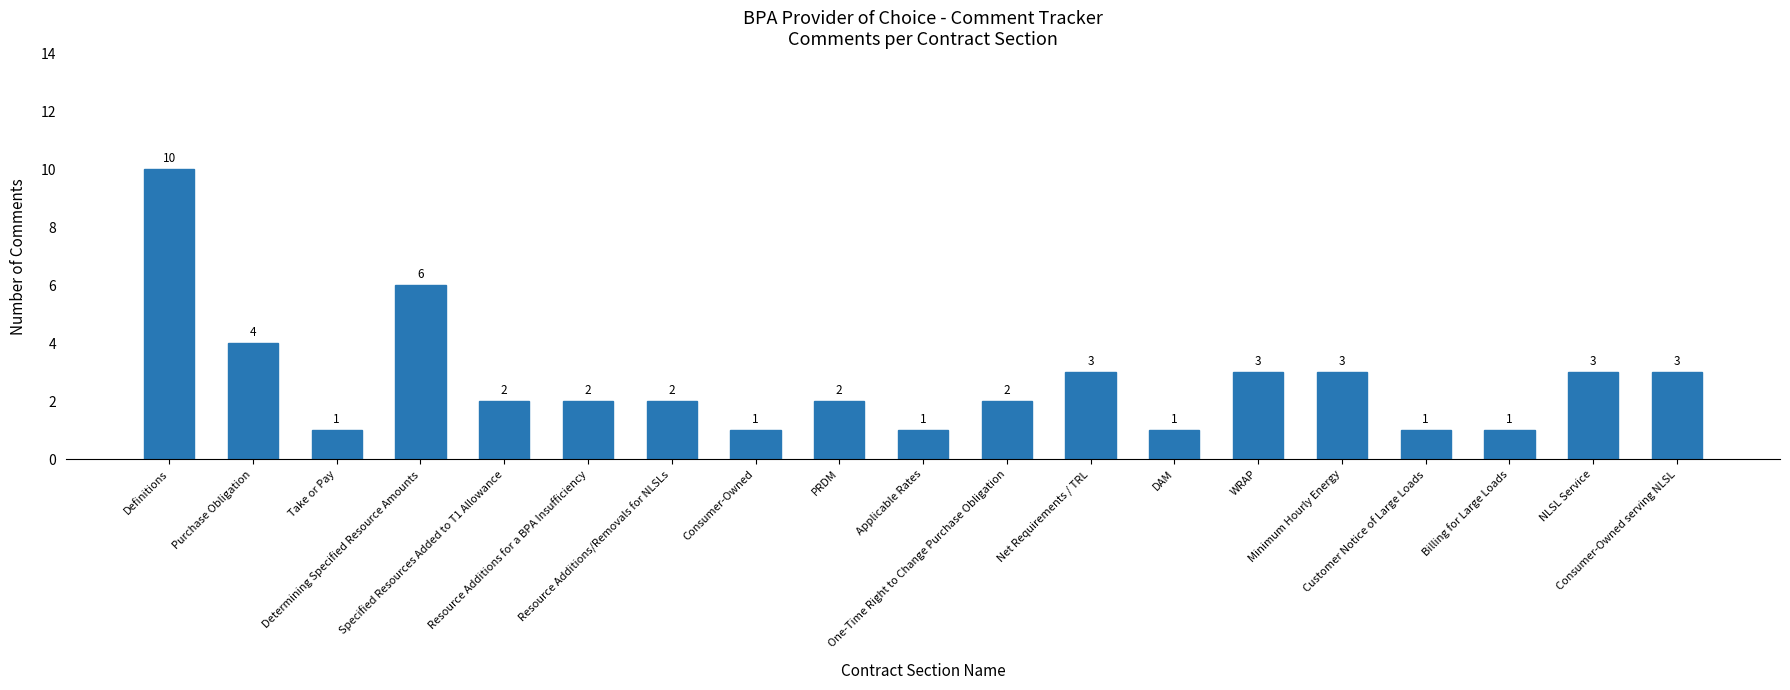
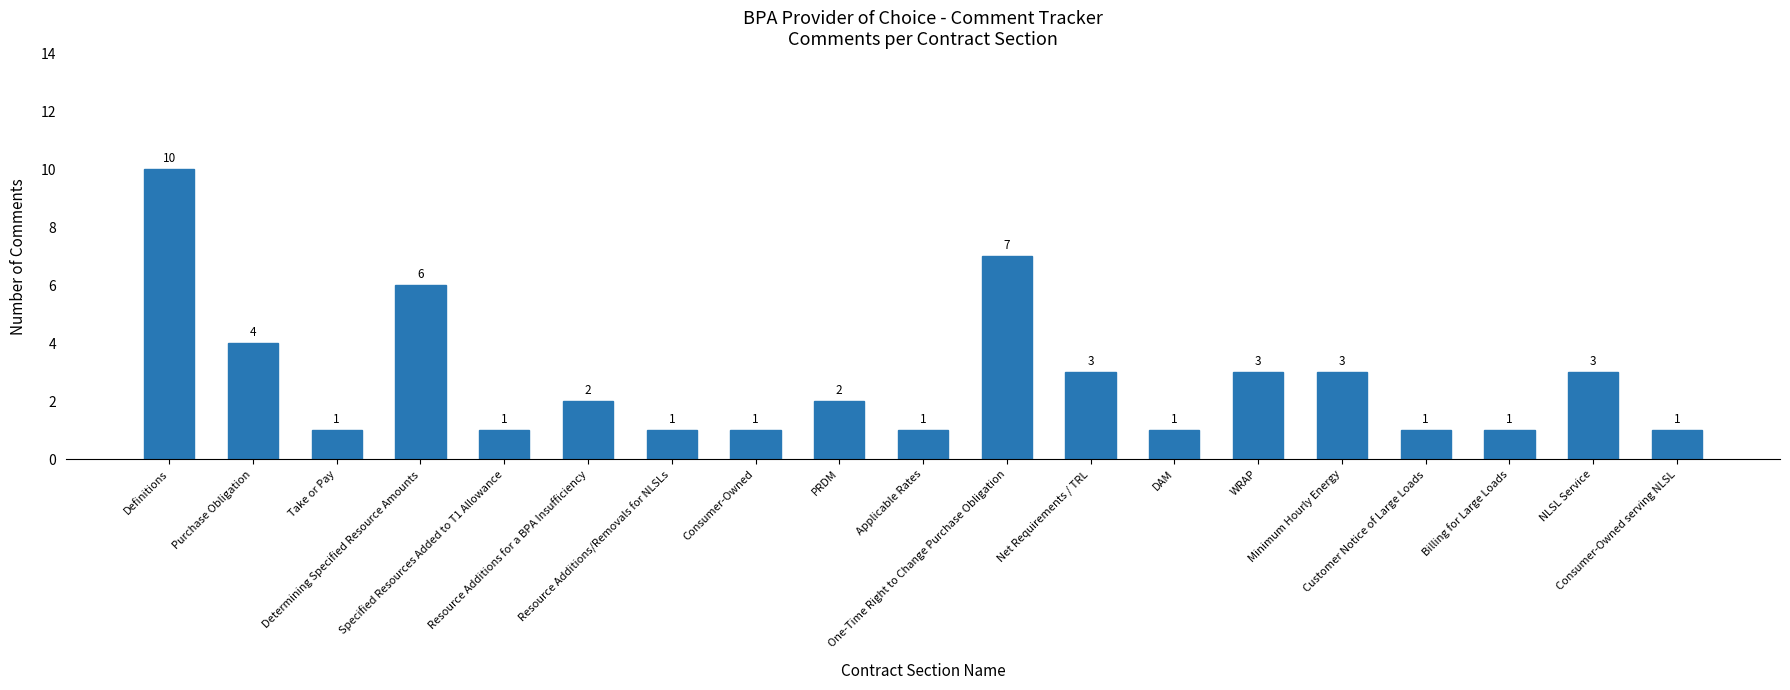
  {
    "Definitions": 10,
    "Purchase Obligation": 4,
    "Take or Pay": 1,
    "Determining Specified Resource Amounts": 6,
-   "Specified Resources Added to T1 Allowance": 2,
+   "Specified Resources Added to T1 Allowance": 1,
    "Resource Additions for a BPA Insufficiency": 2,
-   "Resource Additions/Removals for NLSLs": 2,
+   "Resource Additions/Removals for NLSLs": 1,
    "Consumer-Owned": 1,
    "PRDM": 2,
    "Applicable Rates": 1,
-   "One-Time Right to Change Purchase Obligation": 2,
+   "One-Time Right to Change Purchase Obligation": 7,
    "Net Requirements / TRL": 3,
    "DAM": 1,
    "WRAP": 3,
    "Minimum Hourly Energy": 3,
    "Customer Notice of Large Loads": 1,
    "Billing for Large Loads": 1,
    "NLSL Service": 3,
-   "Consumer-Owned serving NLSL": 3
+   "Consumer-Owned serving NLSL": 1
  }
